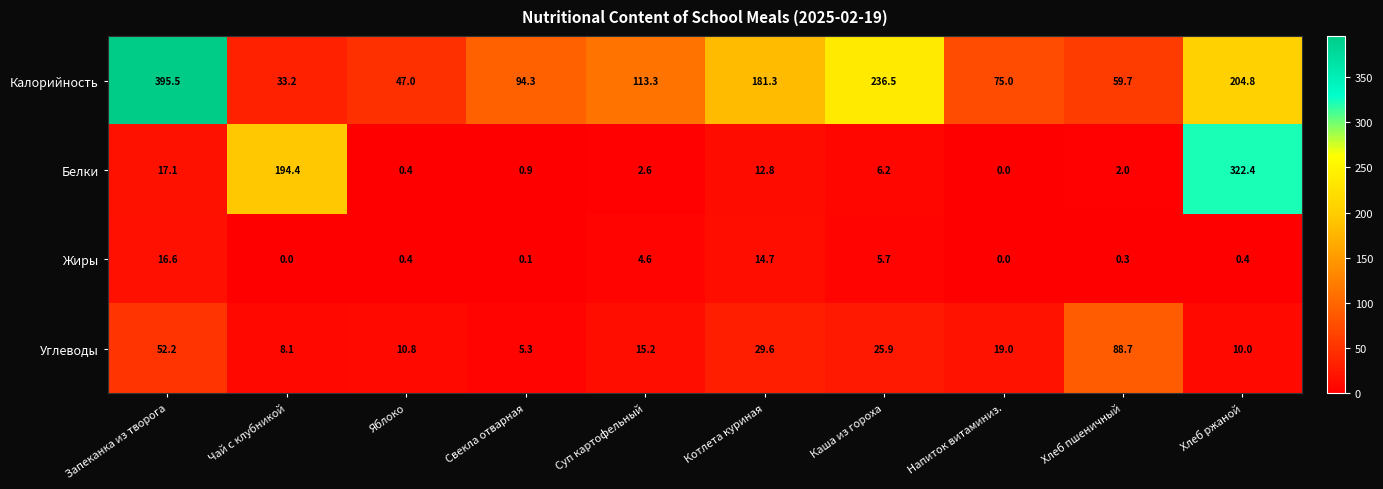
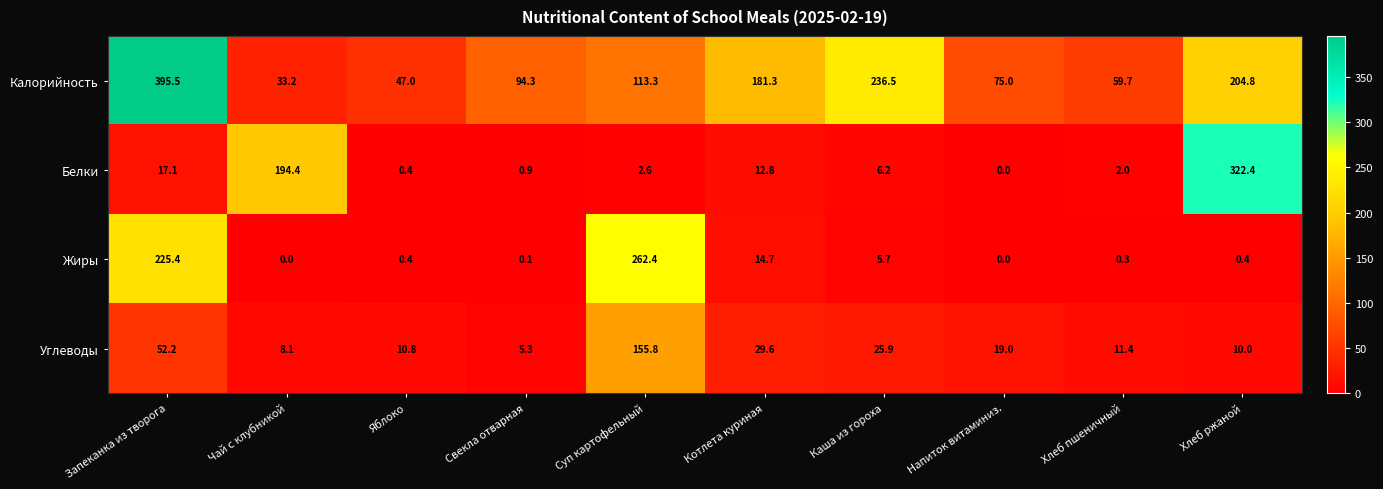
  {
    "Калорийность": {
      "Запеканка из творога": 395.5,
      "Чай с клубникой": 33.2,
      "Яблоко": 47.0,
      "Свекла отварная": 94.3,
      "Суп картофельный": 113.3,
      "Котлета куриная": 181.3,
      "Каша из гороха": 236.5,
      "Напиток витаминиз.": 75.0,
      "Хлеб пшеничный": 59.7,
      "Хлеб ржаной": 204.8
    },
    "Белки": {
      "Запеканка из творога": 17.1,
      "Чай с клубникой": 194.4,
      "Яблоко": 0.4,
      "Свекла отварная": 0.9,
      "Суп картофельный": 2.6,
      "Котлета куриная": 12.8,
      "Каша из гороха": 6.2,
      "Напиток витаминиз.": 0.0,
      "Хлеб пшеничный": 2.0,
      "Хлеб ржаной": 322.4
    },
    "Жиры": {
-     "Запеканка из творога": 16.6,
+     "Запеканка из творога": 225.4,
      "Чай с клубникой": 0.0,
      "Яблоко": 0.4,
      "Свекла отварная": 0.1,
-     "Суп картофельный": 4.6,
+     "Суп картофельный": 262.4,
      "Котлета куриная": 14.7,
      "Каша из гороха": 5.7,
      "Напиток витаминиз.": 0.0,
      "Хлеб пшеничный": 0.3,
      "Хлеб ржаной": 0.4
    },
    "Углеводы": {
      "Запеканка из творога": 52.2,
      "Чай с клубникой": 8.1,
      "Яблоко": 10.8,
      "Свекла отварная": 5.3,
-     "Суп картофельный": 15.2,
+     "Суп картофельный": 155.8,
      "Котлета куриная": 29.6,
      "Каша из гороха": 25.9,
      "Напиток витаминиз.": 19.0,
-     "Хлеб пшеничный": 88.7,
+     "Хлеб пшеничный": 11.4,
      "Хлеб ржаной": 10.0
    }
  }
